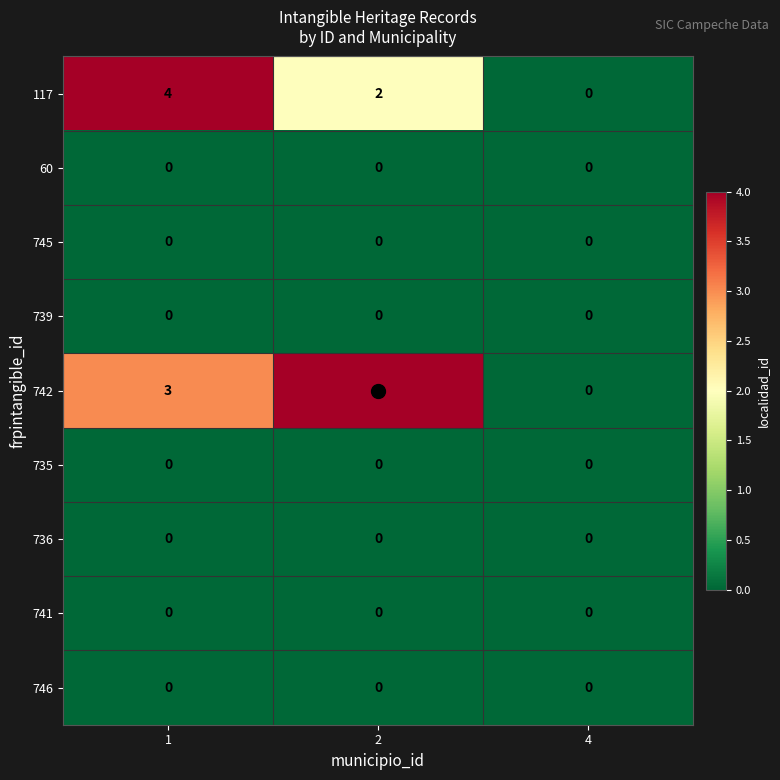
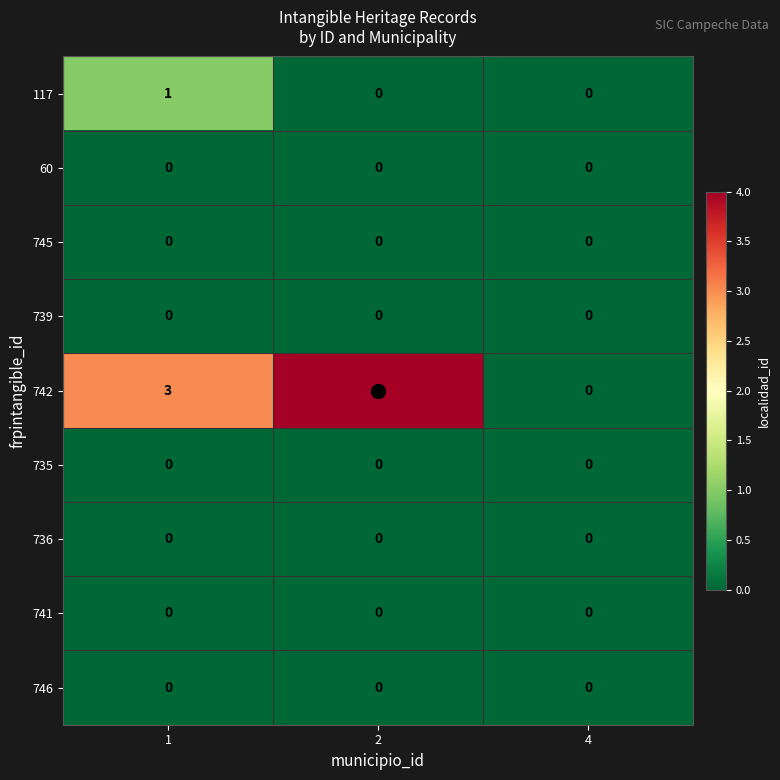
  {
    "117": {
-     "1": 4,
-     "2": 2,
+     "1": 1,
+     "2": 0,
      "4": 0
    },
    "60": {
      "1": 0,
      "2": 0,
      "4": 0
    },
    "745": {
      "1": 0,
      "2": 0,
      "4": 0
    },
    "739": {
      "1": 0,
      "2": 0,
      "4": 0
    },
    "742": {
      "1": 3,
      "4": 0
    },
    "735": {
      "1": 0,
      "2": 0,
      "4": 0
    },
    "736": {
      "1": 0,
      "2": 0,
      "4": 0
    },
    "741": {
      "1": 0,
      "2": 0,
      "4": 0
    },
    "746": {
      "1": 0,
      "2": 0,
      "4": 0
    }
  }
